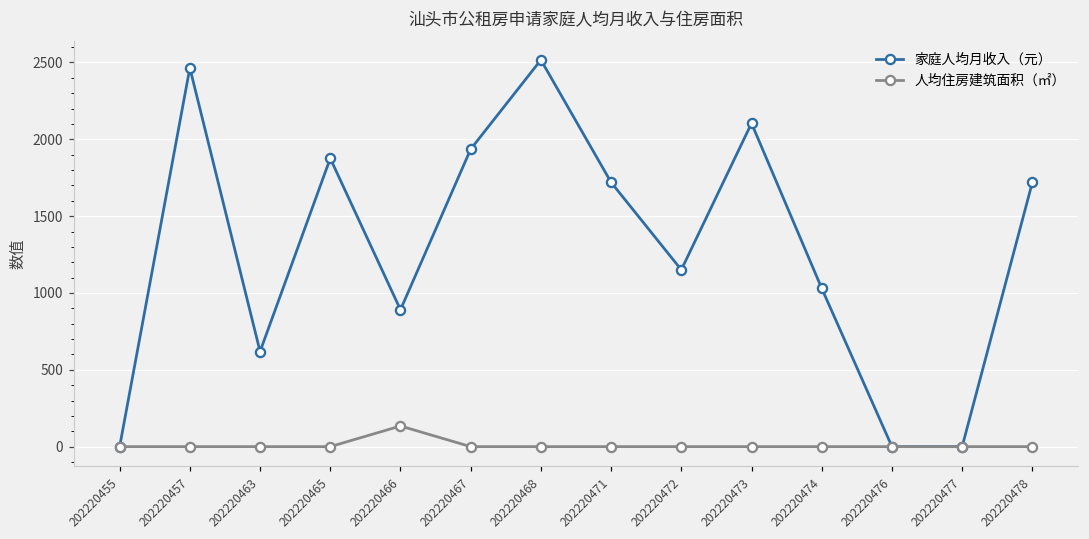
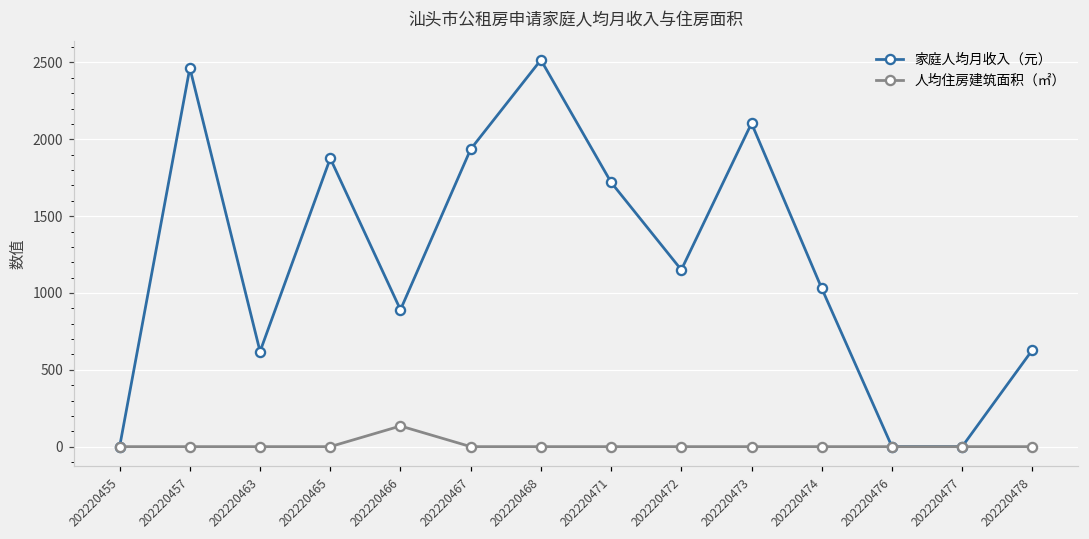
  {
    "家庭人均月收入（元）": {
      "202220457": 2460,
      "202220463": 620,
      "202220465": 1880,
      "202220466": 890,
      "202220467": 1940,
      "202220468": 2520,
      "202220471": 1720,
      "202220472": 1150,
      "202220473": 2100,
      "202220474": 1030,
-     "202220478": 1720
+     "202220478": 630
    },
    "人均住房建筑面积（㎡）": {
      "202220457": 0,
      "202220463": 0,
      "202220465": 0,
      "202220466": 130,
      "202220467": 0,
      "202220468": 0,
      "202220471": 0,
      "202220472": 0,
      "202220473": 0,
      "202220474": 0,
      "202220478": 0
    }
  }
